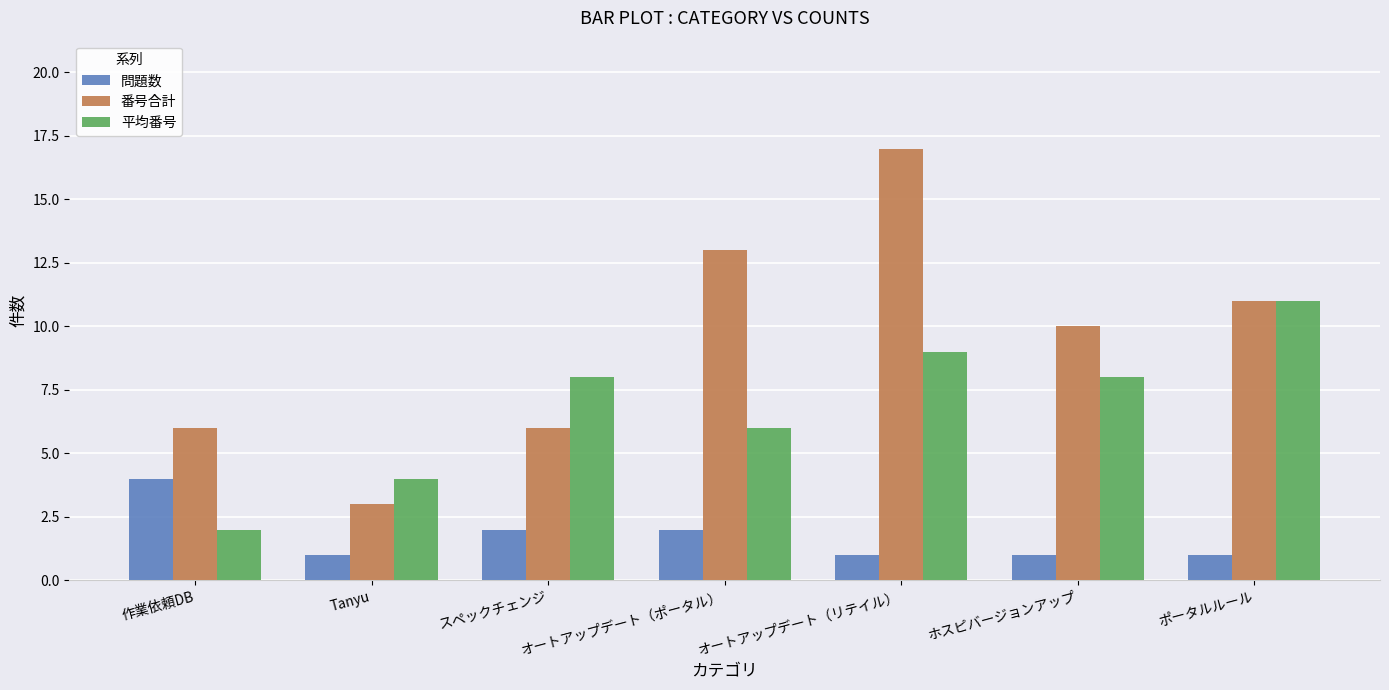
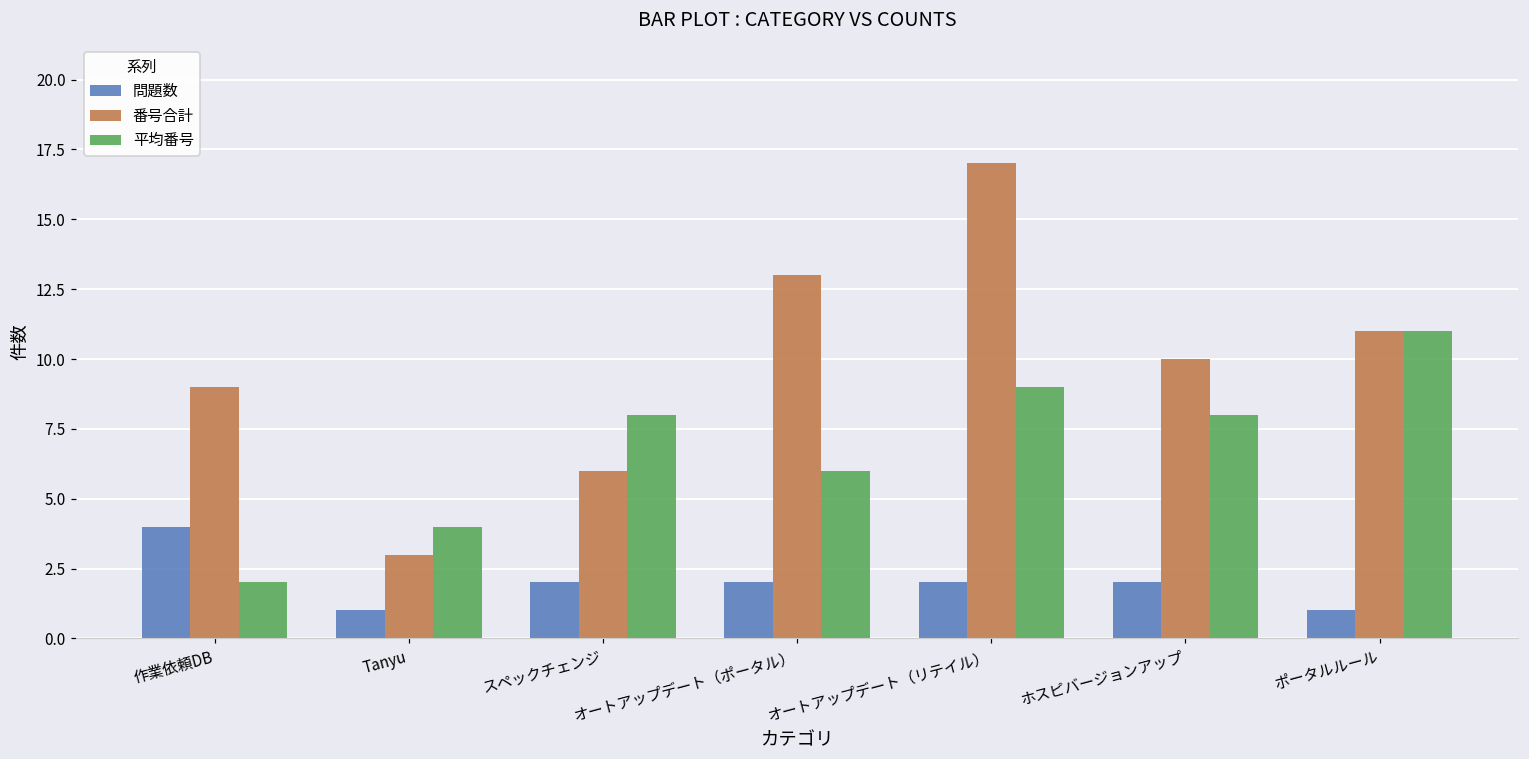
  {
    "問題数": {
      "作業依頼DB": 4,
      "Tanyu": 1,
      "スペックチェンジ": 2,
      "オートアップデート（ポータル）": 2,
-     "オートアップデート（リテイル）": 1,
-     "ホスピバージョンアップ": 1,
+     "オートアップデート（リテイル）": 2,
+     "ホスピバージョンアップ": 2,
      "ポータルルール": 1
    },
    "番号合計": {
-     "作業依頼DB": 6,
+     "作業依頼DB": 9,
      "Tanyu": 3,
      "スペックチェンジ": 6,
      "オートアップデート（ポータル）": 13,
      "オートアップデート（リテイル）": 17,
      "ホスピバージョンアップ": 10,
      "ポータルルール": 11
    },
    "平均番号": {
      "作業依頼DB": 2,
      "Tanyu": 4,
      "スペックチェンジ": 8,
      "オートアップデート（ポータル）": 6,
      "オートアップデート（リテイル）": 9,
      "ホスピバージョンアップ": 8,
      "ポータルルール": 11
    }
  }
